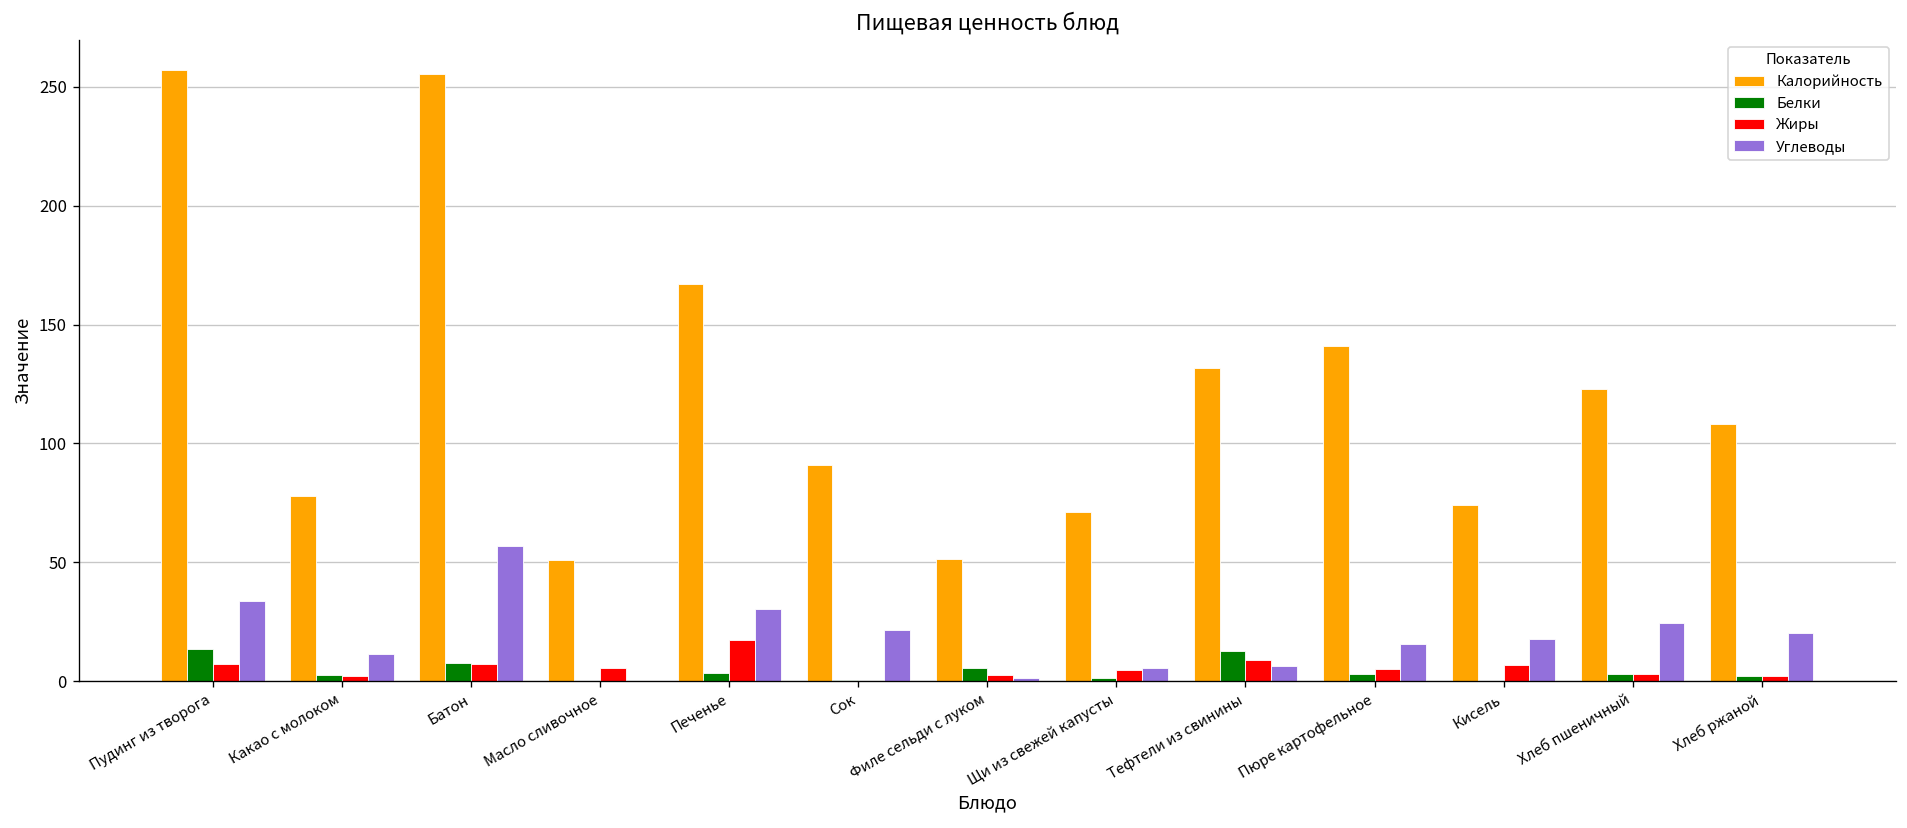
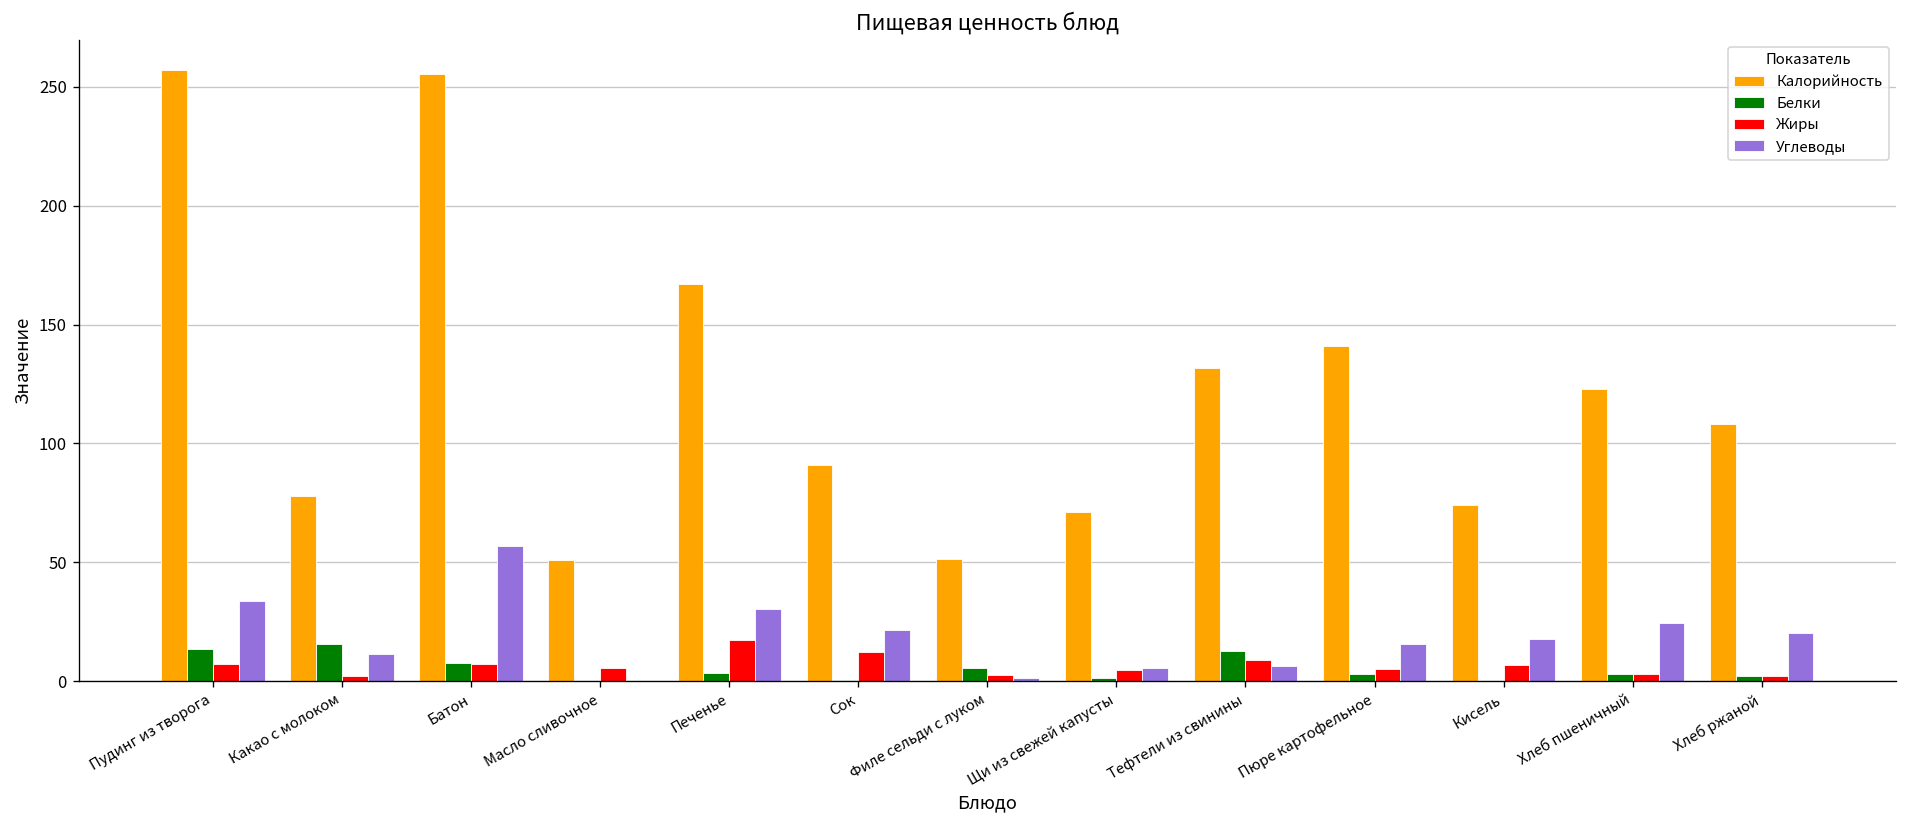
  {
    "Калорийность": {
      "Пудинг из творога": 257,
      "Какао с молоком": 78,
      "Батон": 255,
      "Масло сливочное": 51,
      "Печенье": 167,
      "Сок": 91,
      "Филе сельди с луком": 51,
      "Щи из свежей капусты": 71,
      "Тефтели из свинины": 132,
      "Пюре картофельное": 141,
      "Кисель": 74,
      "Хлеб пшеничный": 123,
      "Хлеб ржаной": 108
    },
    "Белки": {
      "Пудинг из творога": 13,
-     "Какао с молоком": 3,
+     "Какао с молоком": 16,
      "Батон": 7,
      "Печенье": 3,
      "Филе сельди с луком": 5,
      "Щи из свежей капусты": 1,
      "Тефтели из свинины": 13,
      "Пюре картофельное": 3,
      "Хлеб пшеничный": 3,
      "Хлеб ржаной": 2
    },
    "Жиры": {
      "Пудинг из творога": 7,
      "Какао с молоком": 2,
      "Батон": 7,
      "Масло сливочное": 6,
      "Печенье": 17,
-     "Сок": 0,
+     "Сок": 12,
      "Филе сельди с луком": 3,
      "Щи из свежей капусты": 5,
      "Тефтели из свинины": 9,
      "Пюре картофельное": 5,
      "Кисель": 7,
      "Хлеб пшеничный": 3,
      "Хлеб ржаной": 2
    },
    "Углеводы": {
      "Пудинг из творога": 34,
      "Какао с молоком": 12,
      "Батон": 57,
      "Печенье": 30,
      "Сок": 22,
      "Филе сельди с луком": 1,
      "Щи из свежей капусты": 5,
      "Тефтели из свинины": 7,
      "Пюре картофельное": 16,
      "Кисель": 18,
      "Хлеб пшеничный": 25,
      "Хлеб ржаной": 20
    }
  }
